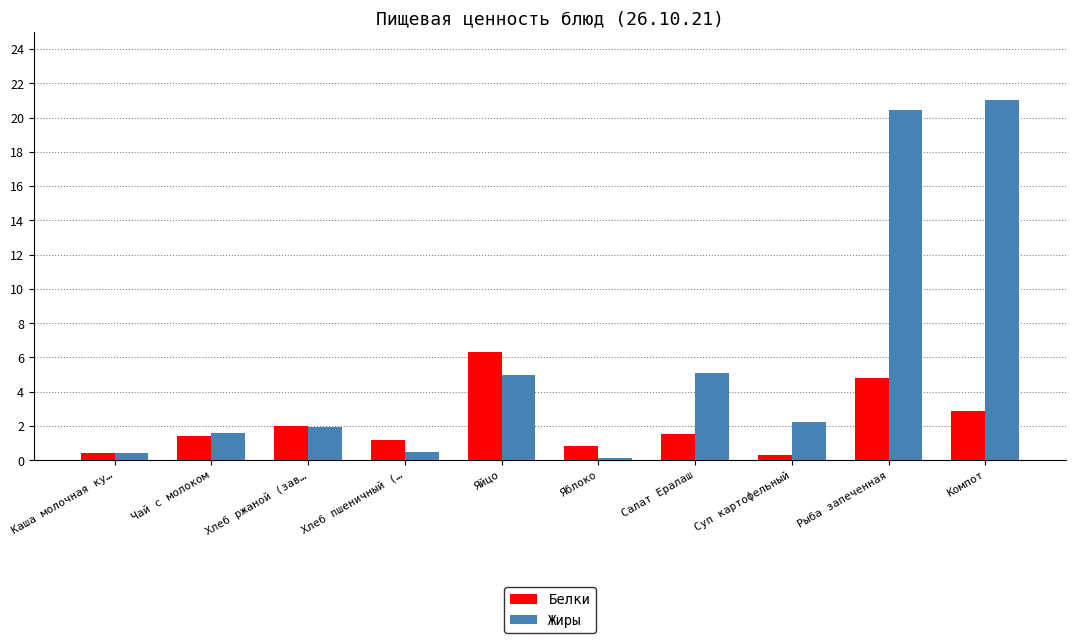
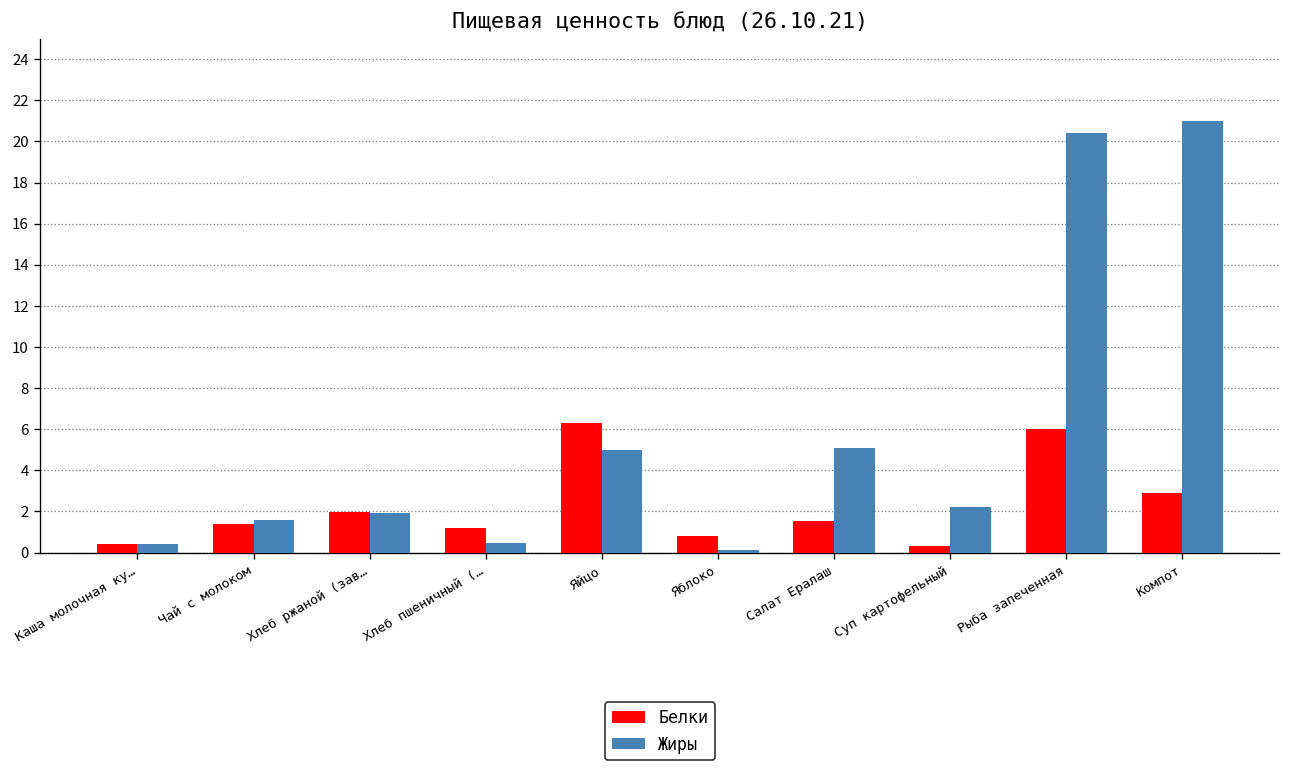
  {
    "Белки": {
      "Каша молочная ку…": 0.4,
      "Чай с молоком": 1.4,
      "Хлеб ржаной (зав…": 2.0,
      "Хлеб пшеничный (…": 1.2,
      "Яйцо": 6.3,
      "Яблоко": 0.8,
      "Салат Ералаш": 1.5,
      "Суп картофельный": 0.3,
-     "Рыба запеченная": 4.8,
+     "Рыба запеченная": 6.0,
      "Компот": 2.9
    },
    "Жиры": {
      "Каша молочная ку…": 0.4,
      "Чай с молоком": 1.6,
      "Хлеб ржаной (зав…": 1.9,
      "Хлеб пшеничный (…": 0.5,
      "Яйцо": 5.0,
      "Салат Ералаш": 5.1,
      "Суп картофельный": 2.2,
      "Рыба запеченная": 20.4,
      "Компот": 21.0
    }
  }
